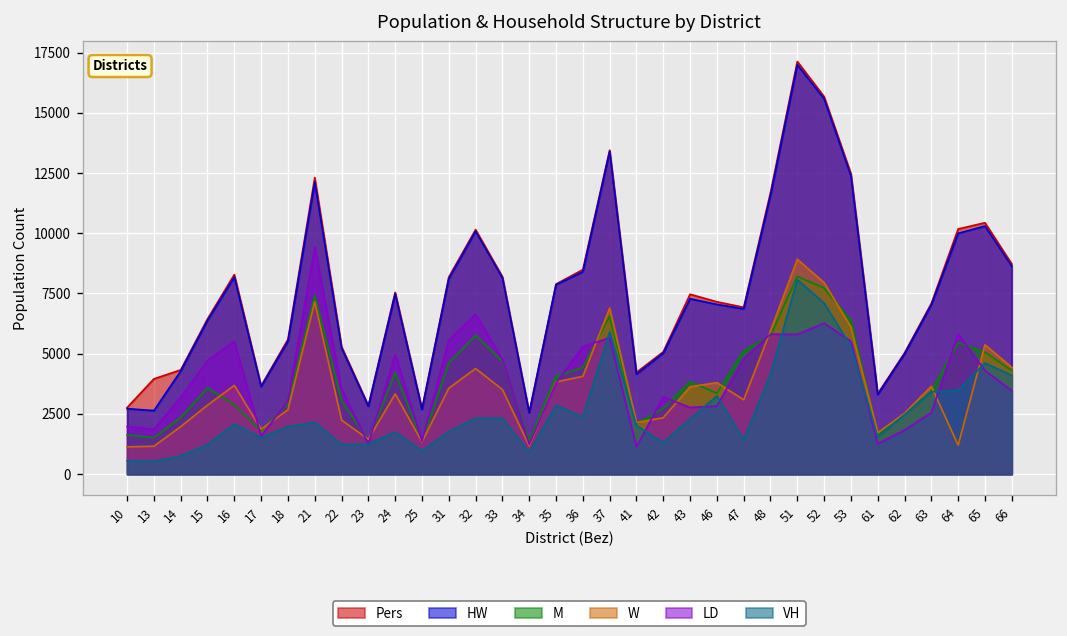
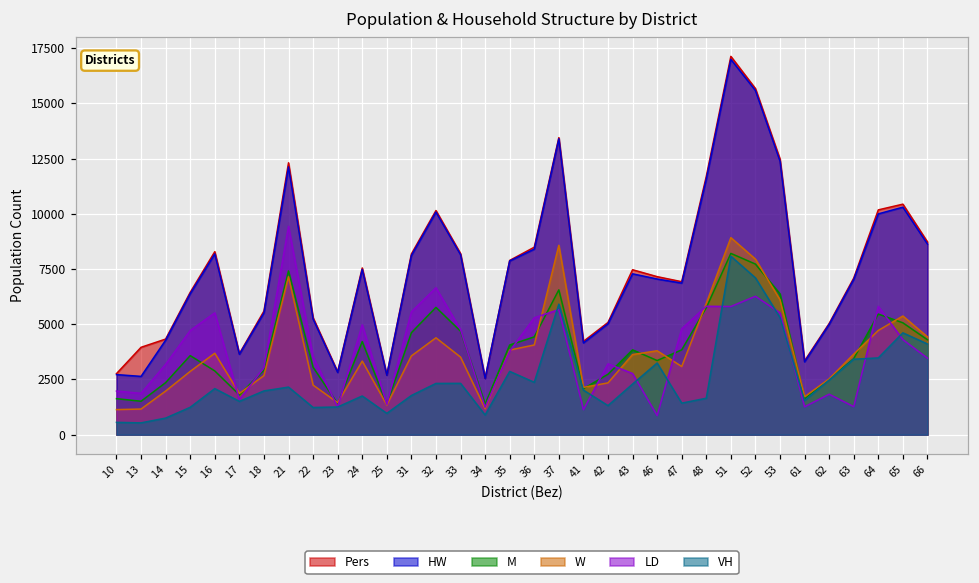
  {
    "Pers": {
      "13": 4000,
      "21": 12300,
      "43": 7500,
      "51": 17100,
      "64": 10200,
      "65": 10400
    },
    "HW": {
      "13": 2600,
      "21": 12100,
      "43": 7300,
      "51": 17000,
      "64": 10000,
      "65": 10300
    },
    "M": {
      "10": 1600,
      "13": 1500,
      "14": 2400,
      "15": 3600,
      "16": 2900,
      "21": 7400,
      "22": 3100,
      "24": 4200,
      "31": 4600,
      "32": 5800,
      "34": 1400,
      "35": 4100,
      "36": 4400,
      "37": 6600,
      "42": 2700,
      "43": 3800,
-     "47": 5100,
+     "47": 3800,
      "51": 8200,
      "52": 7700,
      "53": 6400,
      "64": 5500,
      "65": 5100,
      "66": 4300
    },
    "W": {
      "10": 1100,
      "13": 1200,
      "14": 2000,
      "15": 2900,
      "16": 3700,
      "18": 2700,
      "21": 7200,
      "22": 2200,
      "24": 3300,
      "31": 3600,
      "32": 4400,
      "33": 3500,
      "36": 4100,
-     "37": 6900,
+     "37": 8600,
      "42": 2300,
      "43": 3600,
      "46": 3800,
      "47": 3100,
      "48": 5900,
      "51": 8900,
      "52": 7900,
      "53": 6100,
      "63": 3600,
-     "64": 1200,
+     "64": 4700,
      "65": 5400,
      "66": 4400
    },
    "LD": {
      "10": 2000,
      "13": 1900,
      "14": 3200,
      "15": 4700,
      "16": 5500,
      "21": 9400,
      "22": 3500,
      "24": 5000,
      "31": 5600,
      "32": 6700,
      "36": 5300,
      "37": 5700,
      "41": 1100,
      "42": 3200,
      "43": 2800,
-     "46": 2800,
+     "46": 900,
      "47": 4800,
      "51": 5800,
      "52": 6300,
      "53": 5500,
      "61": 1300,
      "62": 1800,
-     "63": 2600,
+     "63": 1300,
      "64": 5800,
      "65": 4300,
      "66": 3500
    },
    "VH": {
      "10": 600,
      "13": 500,
      "14": 800,
      "15": 1200,
      "16": 2100,
      "18": 2000,
      "21": 2200,
      "22": 1200,
      "24": 1800,
      "25": 1000,
      "31": 1800,
      "32": 2300,
      "33": 2300,
      "34": 900,
      "35": 2900,
      "36": 2400,
      "37": 5900,
      "42": 1300,
      "43": 2300,
      "47": 1400,
-     "48": 4100,
+     "48": 1600,
      "51": 8100,
      "52": 7100,
      "53": 5300,
      "64": 3500,
      "65": 4600,
      "66": 4100
    }
  }
